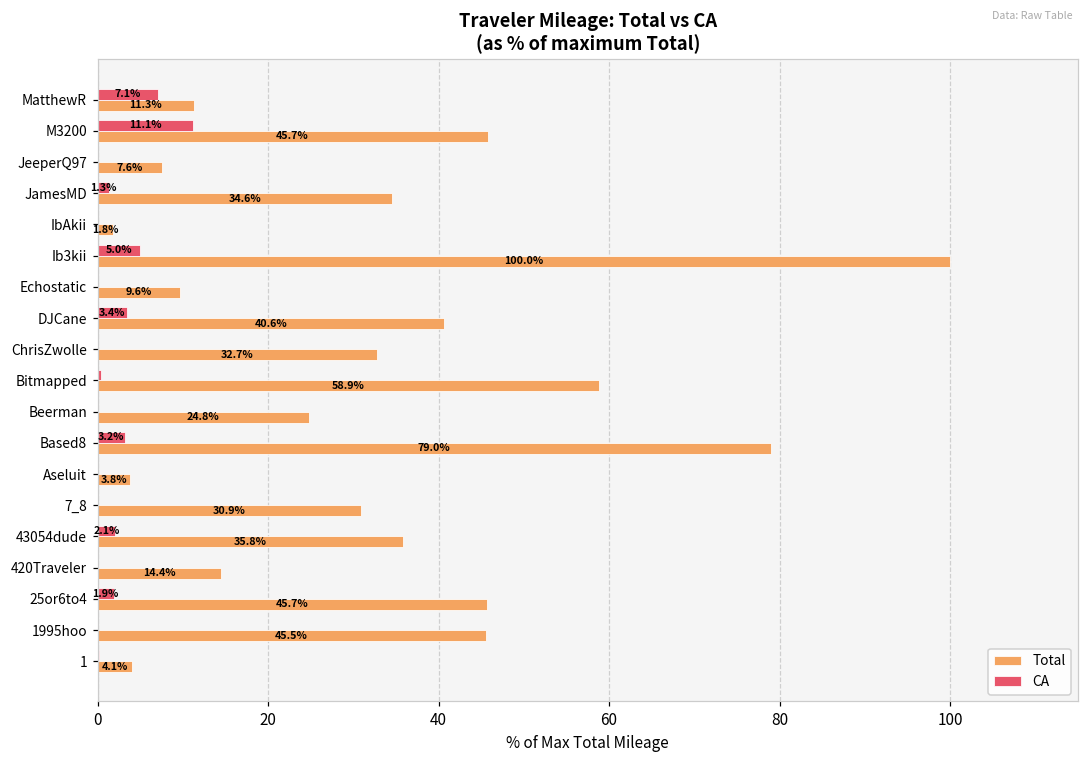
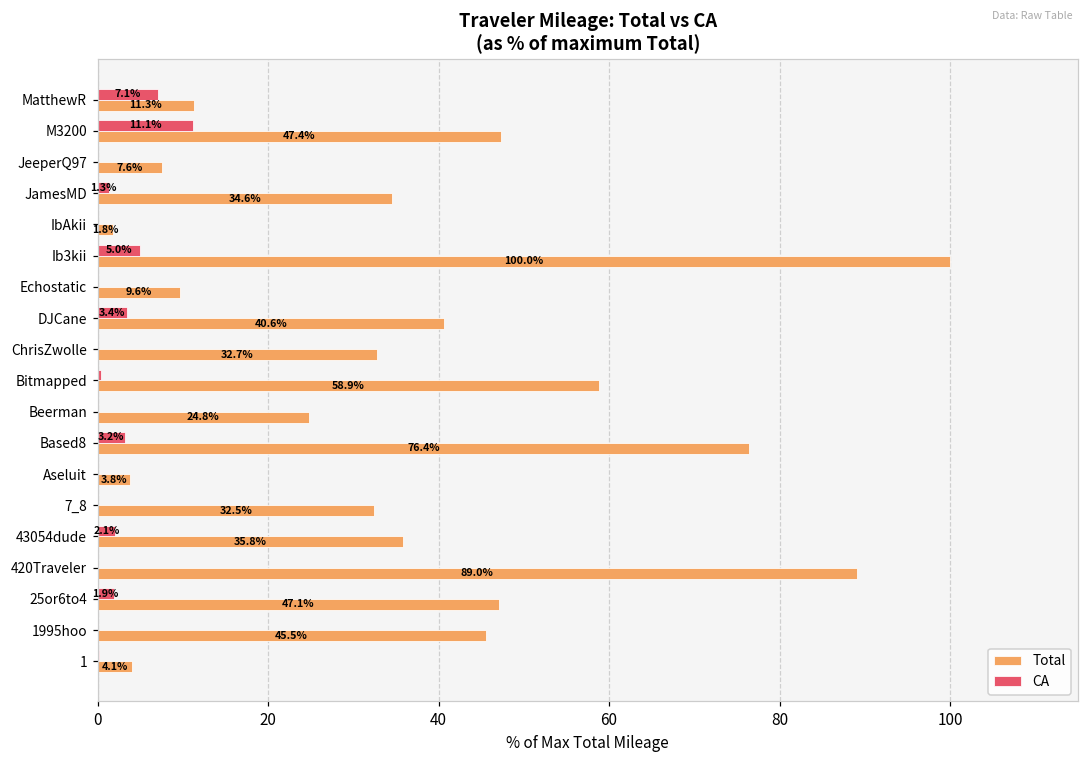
  {
    "Total": {
      "MatthewR": "11.3%",
-     "M3200": "45.7%",
+     "M3200": "47.4%",
      "JeeperQ97": "7.6%",
      "JamesMD": "34.6%",
      "IbAkii": "1.8%",
      "Ib3kii": "100.0%",
      "Echostatic": "9.6%",
      "DJCane": "40.6%",
      "ChrisZwolle": "32.7%",
      "Bitmapped": "58.9%",
      "Beerman": "24.8%",
-     "Based8": "79.0%",
+     "Based8": "76.4%",
      "Aseluit": "3.8%",
-     "7_8": "30.9%",
+     "7_8": "32.5%",
      "43054dude": "35.8%",
-     "420Traveler": "14.4%",
-     "25or6to4": "45.7%",
+     "420Traveler": "89.0%",
+     "25or6to4": "47.1%",
      "1995hoo": "45.5%",
      "1": "4.1%"
    },
    "CA": {
      "MatthewR": "7.1%",
      "M3200": "11.1%",
      "JamesMD": "1.3%",
      "Ib3kii": "5.0%",
      "DJCane": "3.4%",
      "Based8": "3.2%",
      "43054dude": "2.1%",
      "25or6to4": "1.9%"
    }
  }
